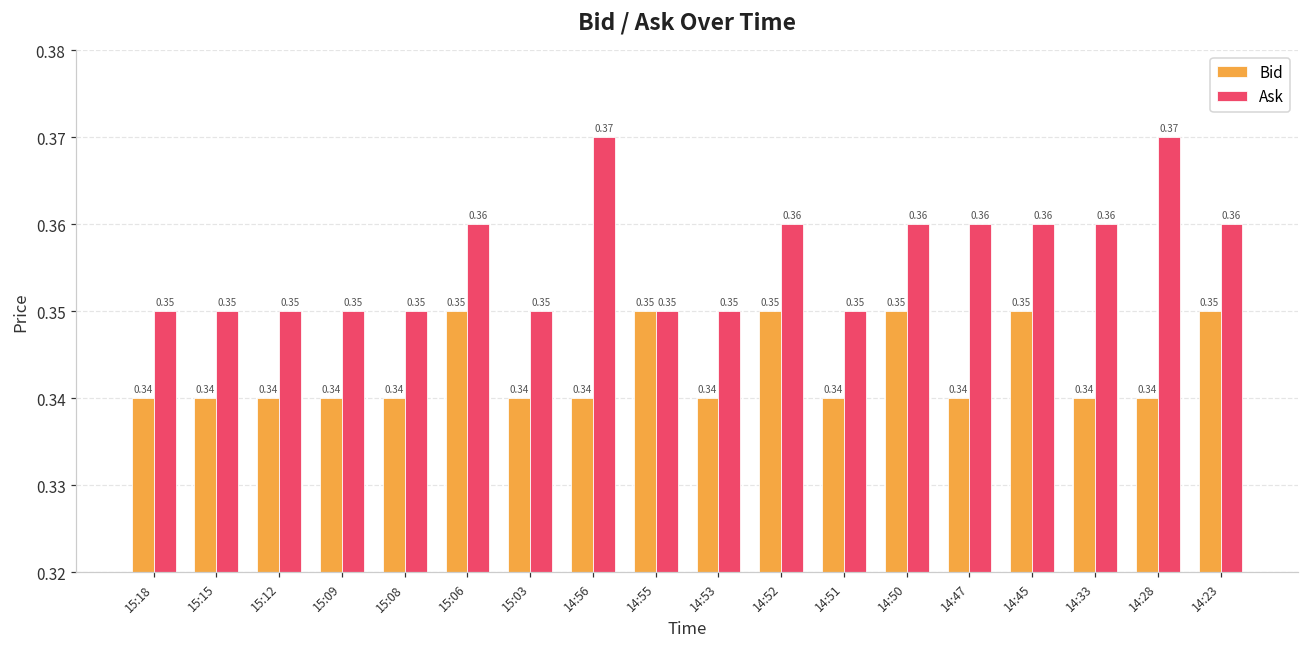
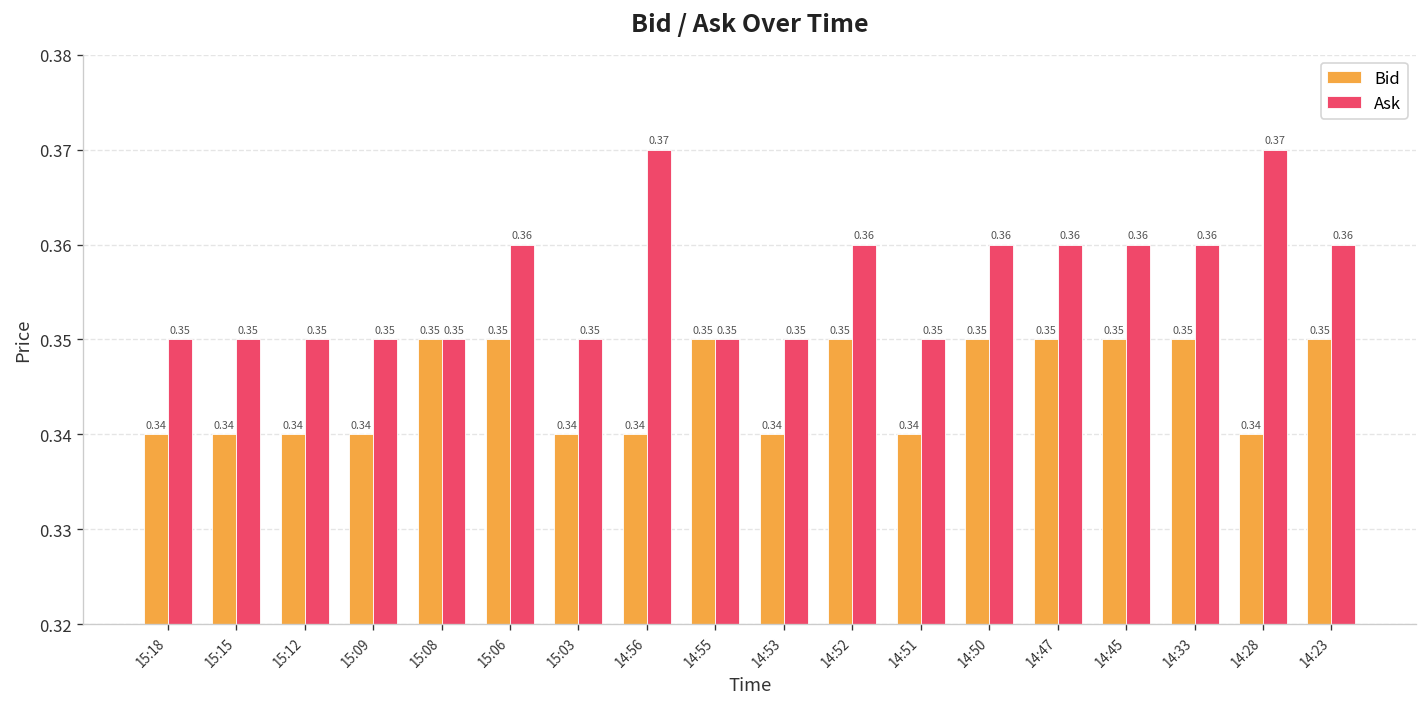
  {
    "Bid": {
      "15:18": 0.34,
      "15:15": 0.34,
      "15:12": 0.34,
      "15:09": 0.34,
-     "15:08": 0.34,
+     "15:08": 0.35,
      "15:06": 0.35,
      "15:03": 0.34,
      "14:56": 0.34,
      "14:55": 0.35,
      "14:53": 0.34,
      "14:52": 0.35,
      "14:51": 0.34,
      "14:50": 0.35,
-     "14:47": 0.34,
+     "14:47": 0.35,
      "14:45": 0.35,
-     "14:33": 0.34,
+     "14:33": 0.35,
      "14:28": 0.34,
      "14:23": 0.35
    },
    "Ask": {
      "15:18": 0.35,
      "15:15": 0.35,
      "15:12": 0.35,
      "15:09": 0.35,
      "15:08": 0.35,
      "15:06": 0.36,
      "15:03": 0.35,
      "14:56": 0.37,
      "14:55": 0.35,
      "14:53": 0.35,
      "14:52": 0.36,
      "14:51": 0.35,
      "14:50": 0.36,
      "14:47": 0.36,
      "14:45": 0.36,
      "14:33": 0.36,
      "14:28": 0.37,
      "14:23": 0.36
    }
  }
